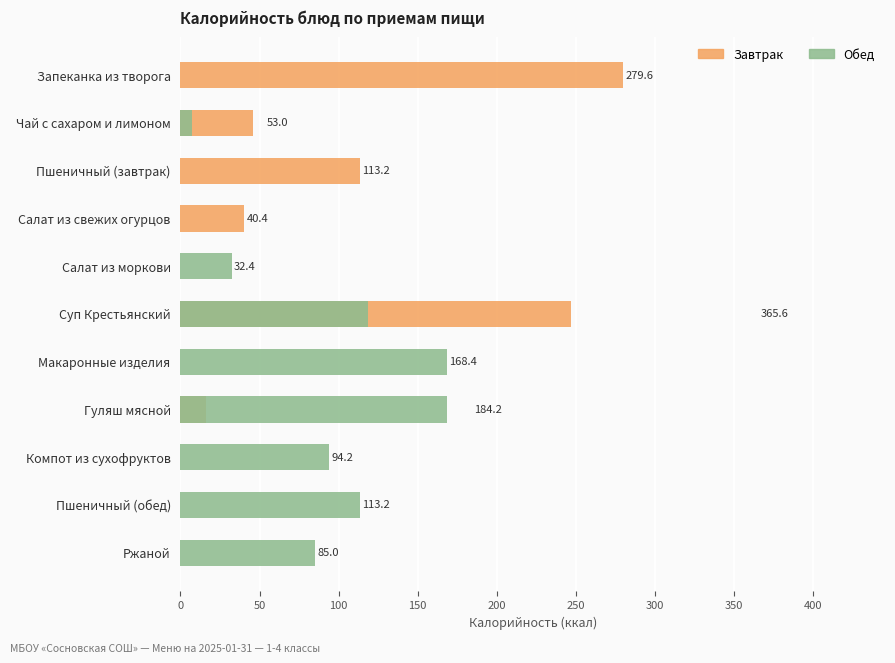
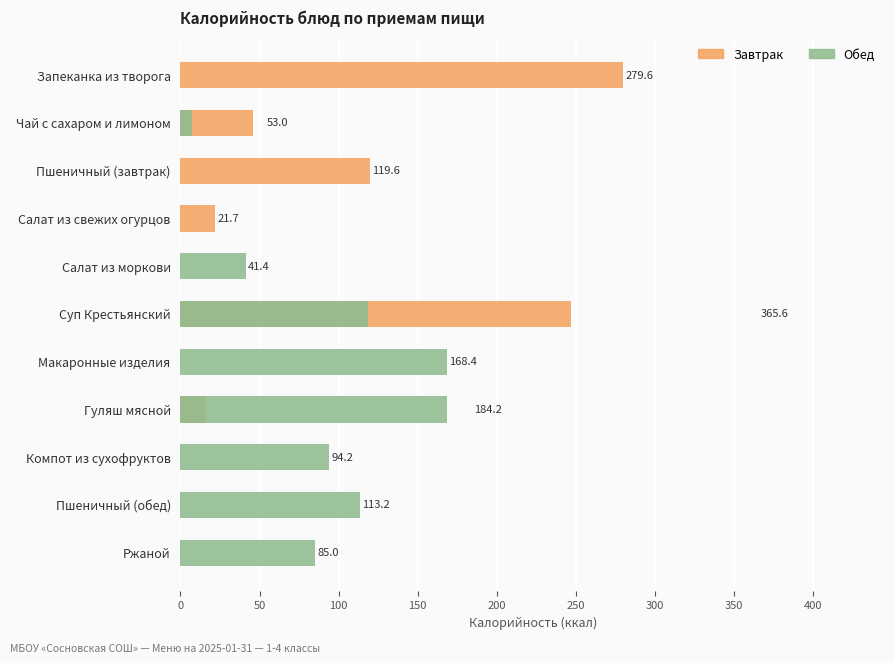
  {
    "Завтрак": {
      "Запеканка из творога": 279.6,
-     "Пшеничный (завтрак)": 113.2,
-     "Салат из свежих огурцов": 40.4
+     "Пшеничный (завтрак)": 119.6,
+     "Салат из свежих огурцов": 21.7
    },
    "Обед": {
-     "Салат из моркови": 32.4,
+     "Салат из моркови": 41.4,
      "Макаронные изделия": 168.4,
      "Компот из сухофруктов": 94.2,
      "Пшеничный (обед)": 113.2,
      "Ржаной": 85.0
    }
  }
